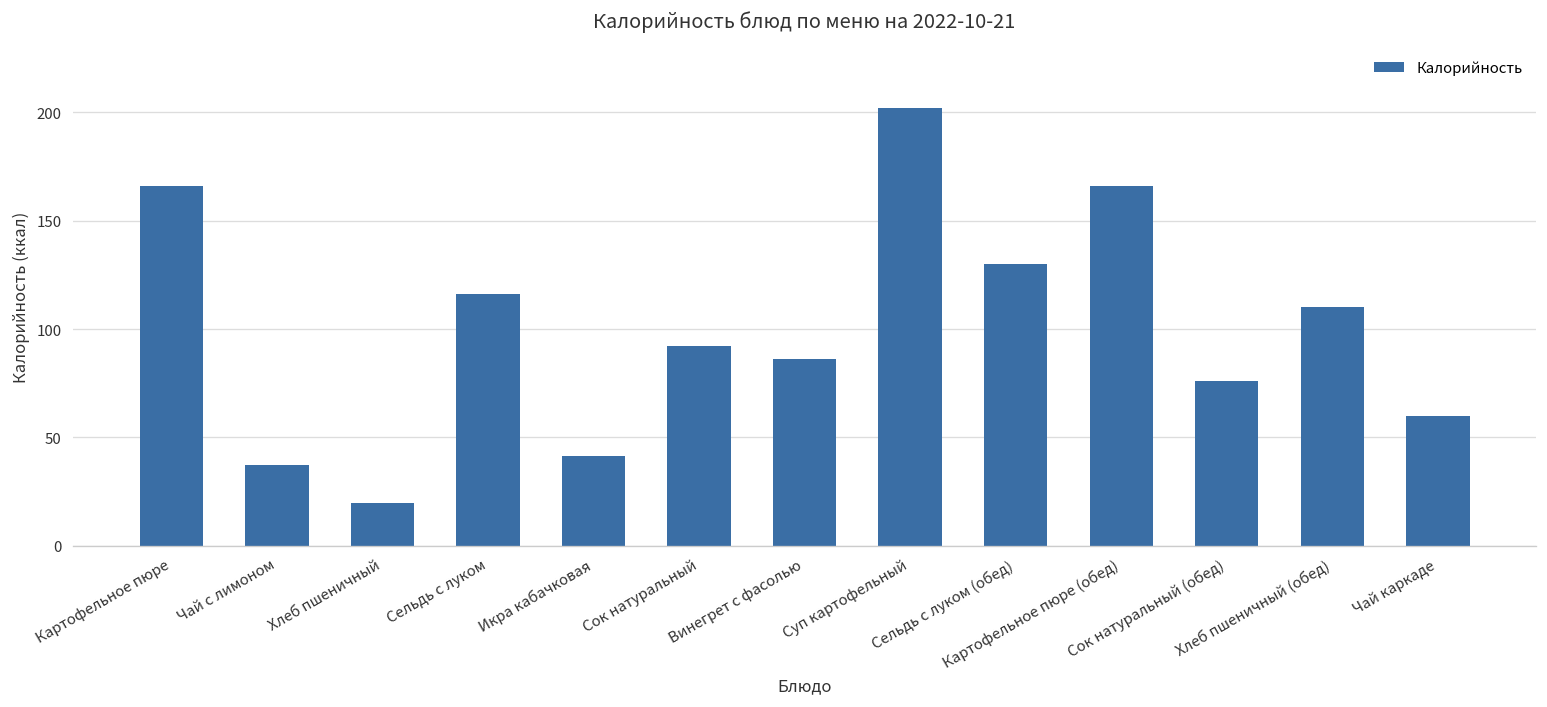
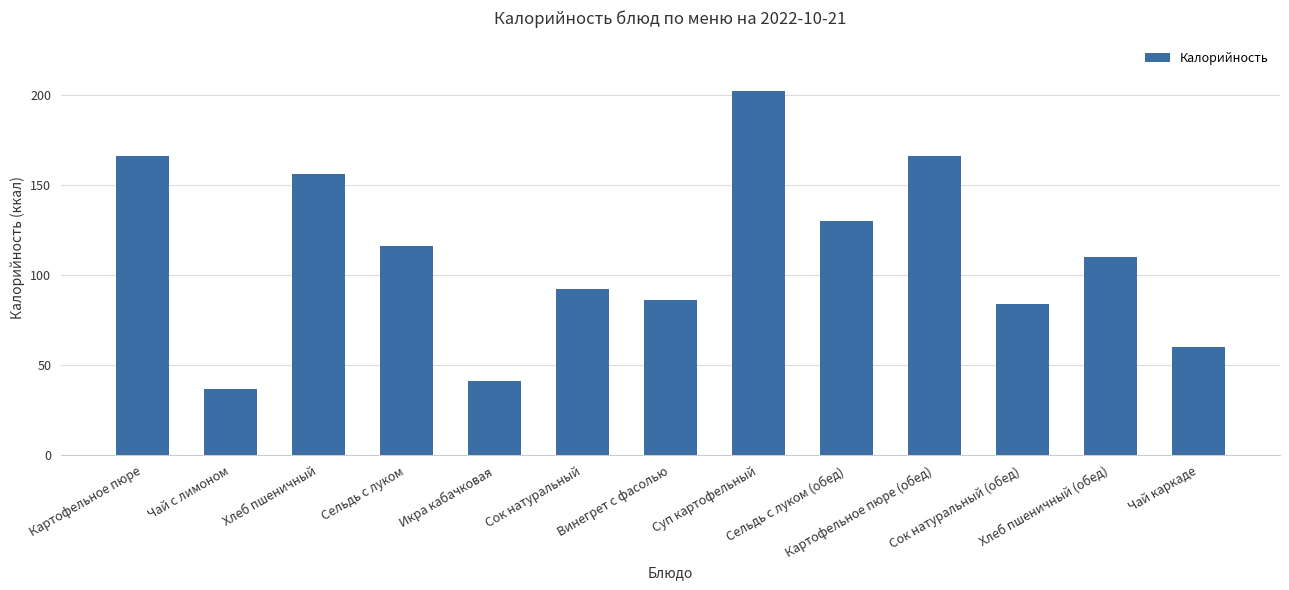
  {
    "Картофельное пюре": 166,
    "Чай с лимоном": 37,
-   "Хлеб пшеничный": 20,
+   "Хлеб пшеничный": 156,
    "Сельдь с луком": 116,
    "Икра кабачковая": 41,
    "Сок натуральный": 92,
    "Винегрет с фасолью": 86,
    "Суп картофельный": 202,
    "Сельдь с луком (обед)": 130,
    "Картофельное пюре (обед)": 166,
-   "Сок натуральный (обед)": 76,
+   "Сок натуральный (обед)": 84,
    "Хлеб пшеничный (обед)": 110,
    "Чай каркаде": 60
  }
